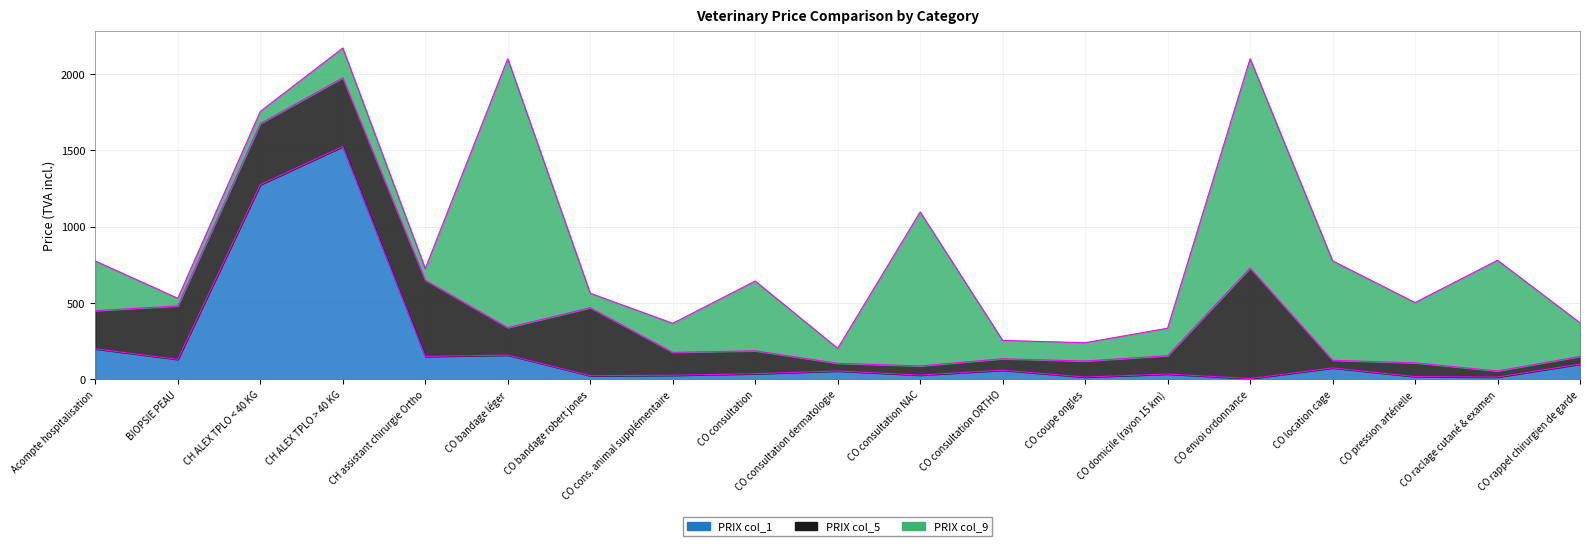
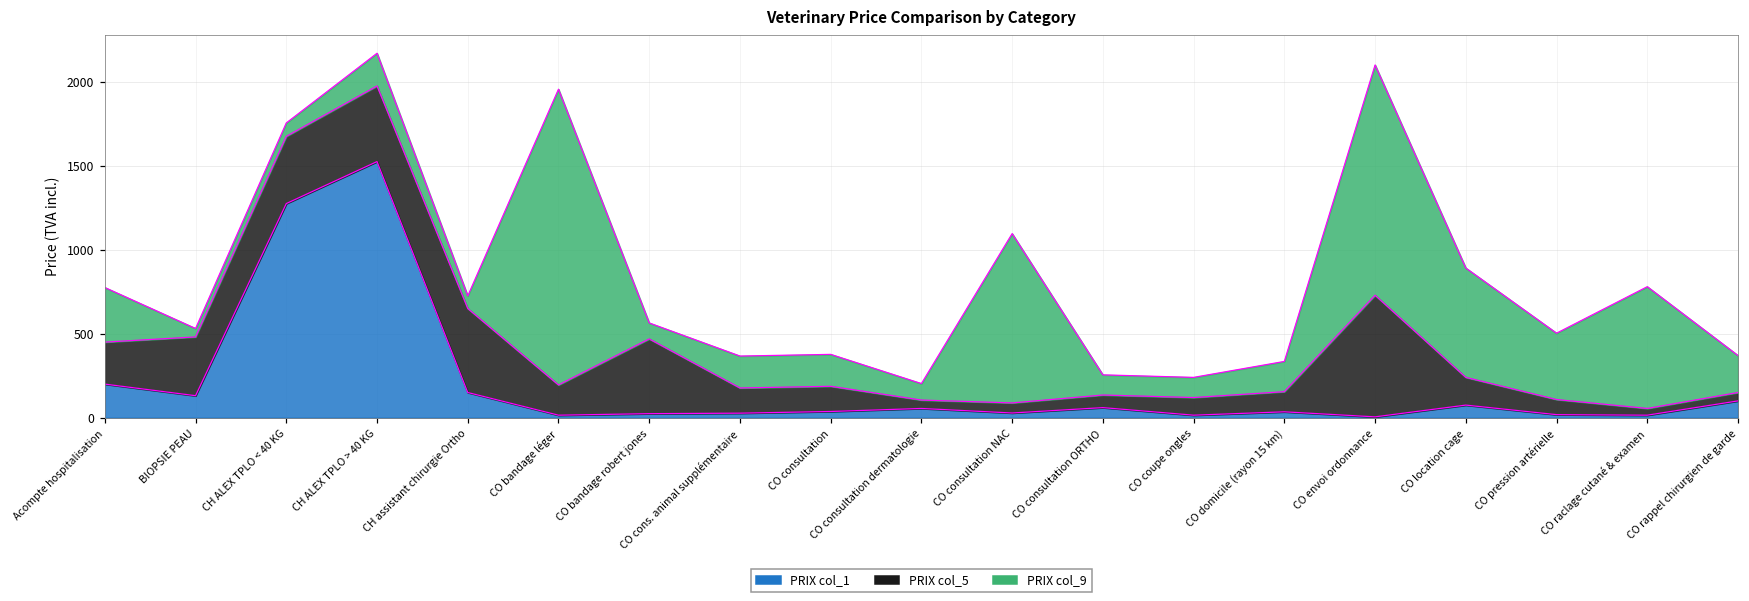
  {
    "PRIX col_1": {
      "Acompte hospitalisation": 200,
      "BIOPSIE PEAU": 130,
      "CH ALEX TPLO < 40 KG": 1280,
      "CH ALEX TPLO > 40 KG": 1530,
      "CH assistant chirurgie Ortho": 150,
-     "CO bandage léger": 160,
+     "CO bandage léger": 20,
      "CO bandage robert jones": 20,
      "CO cons. animal supplémentaire": 30,
      "CO consultation": 40,
      "CO consultation dermatologie": 60,
      "CO consultation NAC": 30,
      "CO consultation ORTHO": 60,
      "CO coupe ongles": 20,
      "CO domicile (rayon 15 km)": 40,
      "CO envoi ordonnance": 10,
      "CO location cage": 80,
      "CO pression artérielle": 20,
      "CO raclage cutané & examen": 20,
      "CO rappel chirurgien de garde": 100
    },
    "PRIX col_5": {
      "Acompte hospitalisation": 250,
      "BIOPSIE PEAU": 350,
      "CH ALEX TPLO < 40 KG": 400,
      "CH ALEX TPLO > 40 KG": 450,
      "CH assistant chirurgie Ortho": 500,
      "CO bandage léger": 180,
      "CO bandage robert jones": 450,
      "CO cons. animal supplémentaire": 150,
      "CO consultation": 150,
      "CO consultation dermatologie": 50,
      "CO consultation NAC": 60,
      "CO consultation ORTHO": 80,
      "CO coupe ongles": 110,
      "CO domicile (rayon 15 km)": 120,
      "CO envoi ordonnance": 720,
-     "CO location cage": 50,
+     "CO location cage": 170,
      "CO pression artérielle": 90,
      "CO raclage cutané & examen": 40,
      "CO rappel chirurgien de garde": 50
    },
    "PRIX col_9": {
      "Acompte hospitalisation": 330,
      "BIOPSIE PEAU": 50,
      "CH ALEX TPLO < 40 KG": 80,
      "CH ALEX TPLO > 40 KG": 200,
      "CH assistant chirurgie Ortho": 80,
      "CO bandage léger": 1760,
      "CO bandage robert jones": 100,
      "CO cons. animal supplémentaire": 190,
-     "CO consultation": 460,
+     "CO consultation": 190,
      "CO consultation dermatologie": 100,
      "CO consultation NAC": 1010,
      "CO consultation ORTHO": 120,
      "CO coupe ongles": 120,
      "CO domicile (rayon 15 km)": 180,
      "CO envoi ordonnance": 1370,
      "CO location cage": 650,
      "CO pression artérielle": 400,
      "CO raclage cutané & examen": 730,
      "CO rappel chirurgien de garde": 220
    }
  }
